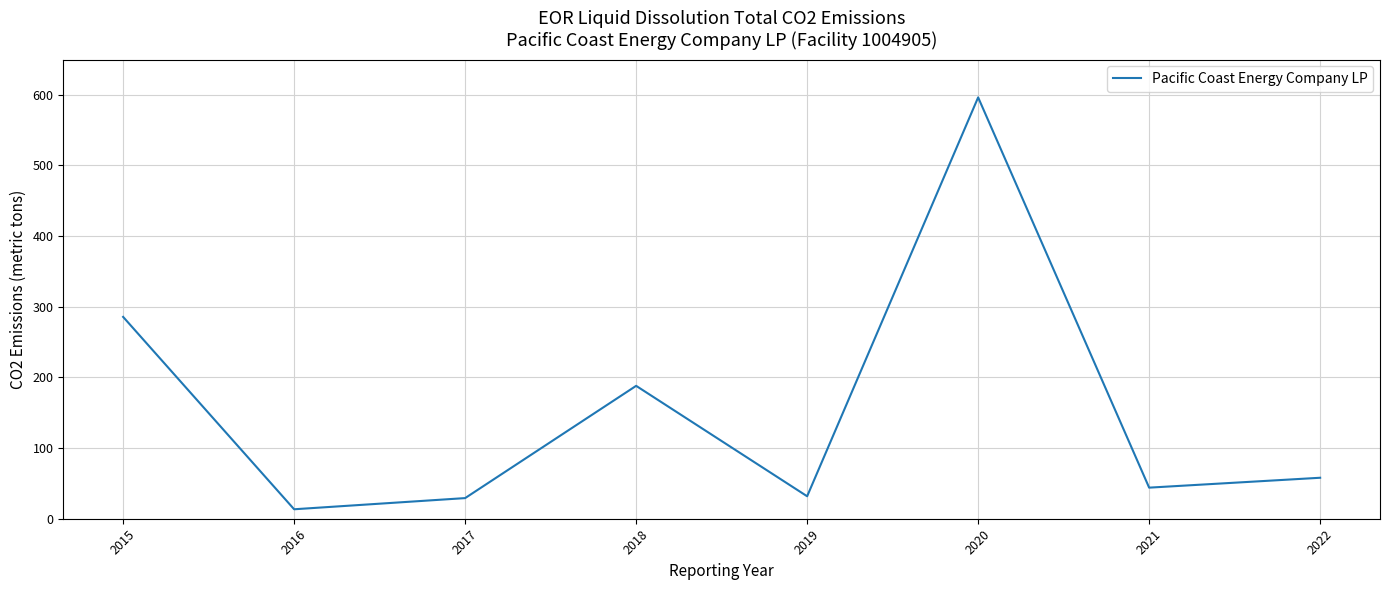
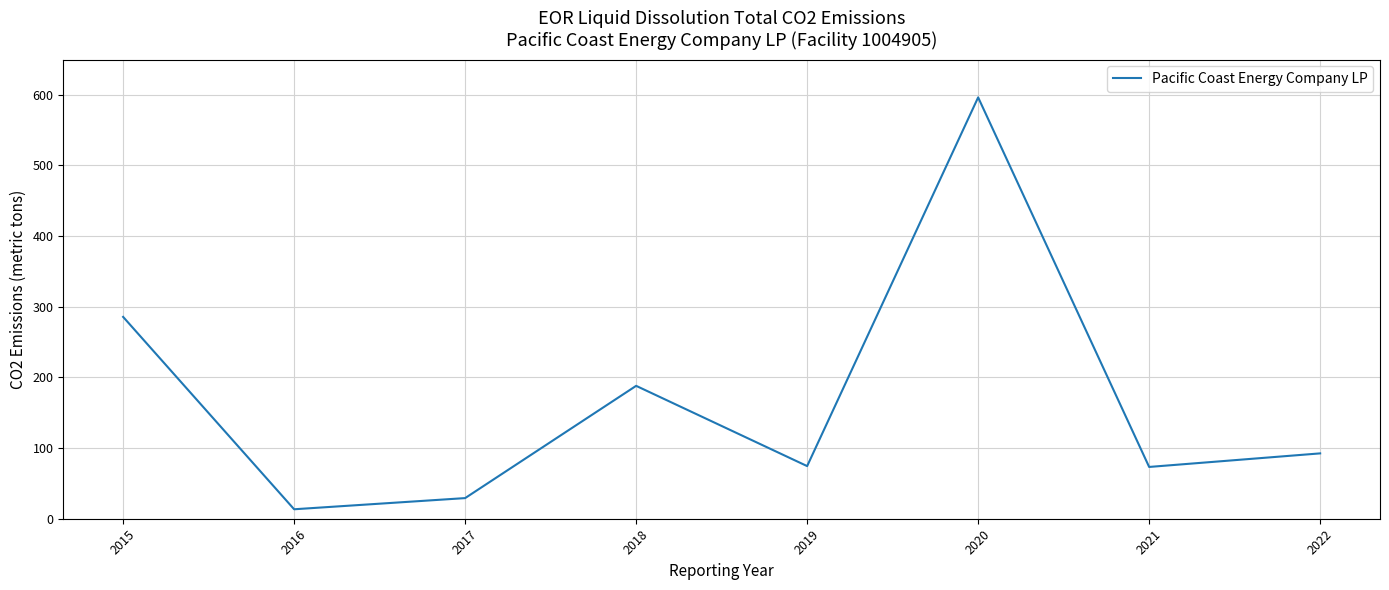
  {
    "2015": 290,
    "2016": 10,
    "2017": 30,
    "2018": 190,
-   "2019": 30,
+   "2019": 70,
    "2020": 600,
-   "2021": 40,
-   "2022": 60
+   "2021": 70,
+   "2022": 90
  }
